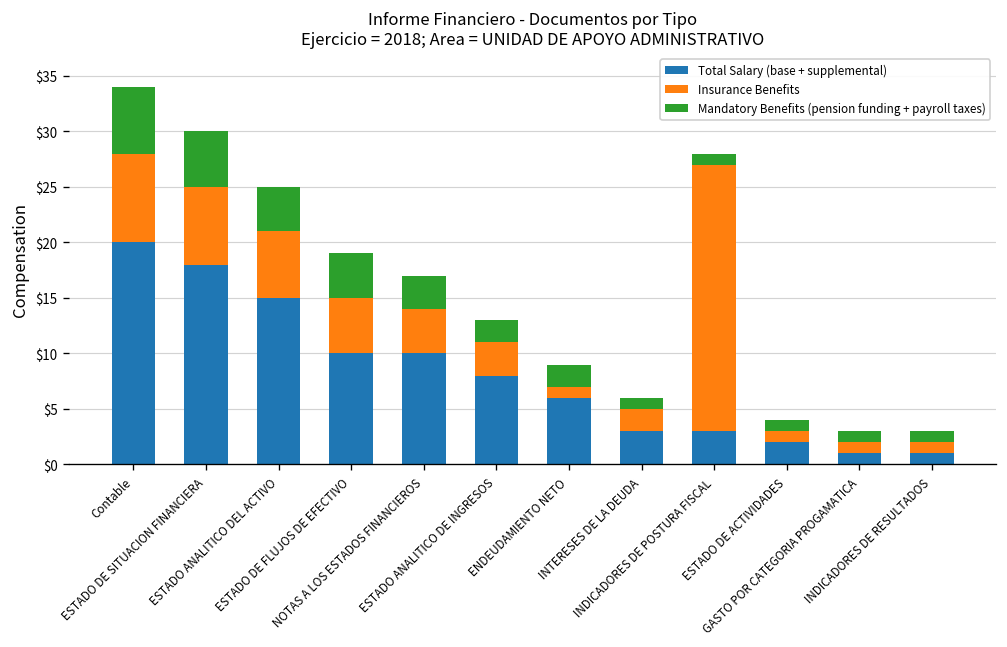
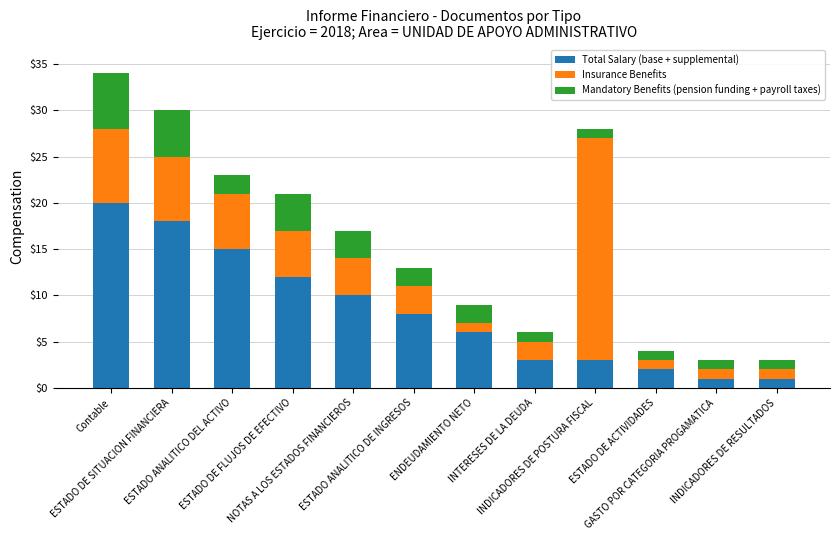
  {
    "Total Salary (base + supplemental)": {
      "Contable": "$20",
      "ESTADO DE SITUACION FINANCIERA": "$18",
      "ESTADO ANALITICO DEL ACTIVO": "$15",
-     "ESTADO DE FLUJOS DE EFECTIVO": "$10",
+     "ESTADO DE FLUJOS DE EFECTIVO": "$12",
      "NOTAS A LOS ESTADOS FINANCIEROS": "$10",
      "ESTADO ANALITICO DE INGRESOS": "$8",
      "ENDEUDAMIENTO NETO": "$6",
      "INTERESES DE LA DEUDA": "$3",
      "INDICADORES DE POSTURA FISCAL": "$3",
      "ESTADO DE ACTIVIDADES": "$2",
      "GASTO POR CATEGORIA PROGAMATICA": "$1",
      "INDICADORES DE RESULTADOS": "$1"
    },
    "Insurance Benefits": {
      "Contable": "$8",
      "ESTADO DE SITUACION FINANCIERA": "$7",
      "ESTADO ANALITICO DEL ACTIVO": "$6",
      "ESTADO DE FLUJOS DE EFECTIVO": "$5",
      "NOTAS A LOS ESTADOS FINANCIEROS": "$4",
      "ESTADO ANALITICO DE INGRESOS": "$3",
      "ENDEUDAMIENTO NETO": "$1",
      "INTERESES DE LA DEUDA": "$2",
      "INDICADORES DE POSTURA FISCAL": "$24",
      "ESTADO DE ACTIVIDADES": "$1",
      "GASTO POR CATEGORIA PROGAMATICA": "$1",
      "INDICADORES DE RESULTADOS": "$1"
    },
    "Mandatory Benefits (pension funding + payroll taxes)": {
      "Contable": "$6",
      "ESTADO DE SITUACION FINANCIERA": "$5",
-     "ESTADO ANALITICO DEL ACTIVO": "$4",
+     "ESTADO ANALITICO DEL ACTIVO": "$2",
      "ESTADO DE FLUJOS DE EFECTIVO": "$4",
      "NOTAS A LOS ESTADOS FINANCIEROS": "$3",
      "ESTADO ANALITICO DE INGRESOS": "$2",
      "ENDEUDAMIENTO NETO": "$2",
      "INTERESES DE LA DEUDA": "$1",
      "INDICADORES DE POSTURA FISCAL": "$1",
      "ESTADO DE ACTIVIDADES": "$1",
      "GASTO POR CATEGORIA PROGAMATICA": "$1",
      "INDICADORES DE RESULTADOS": "$1"
    }
  }
